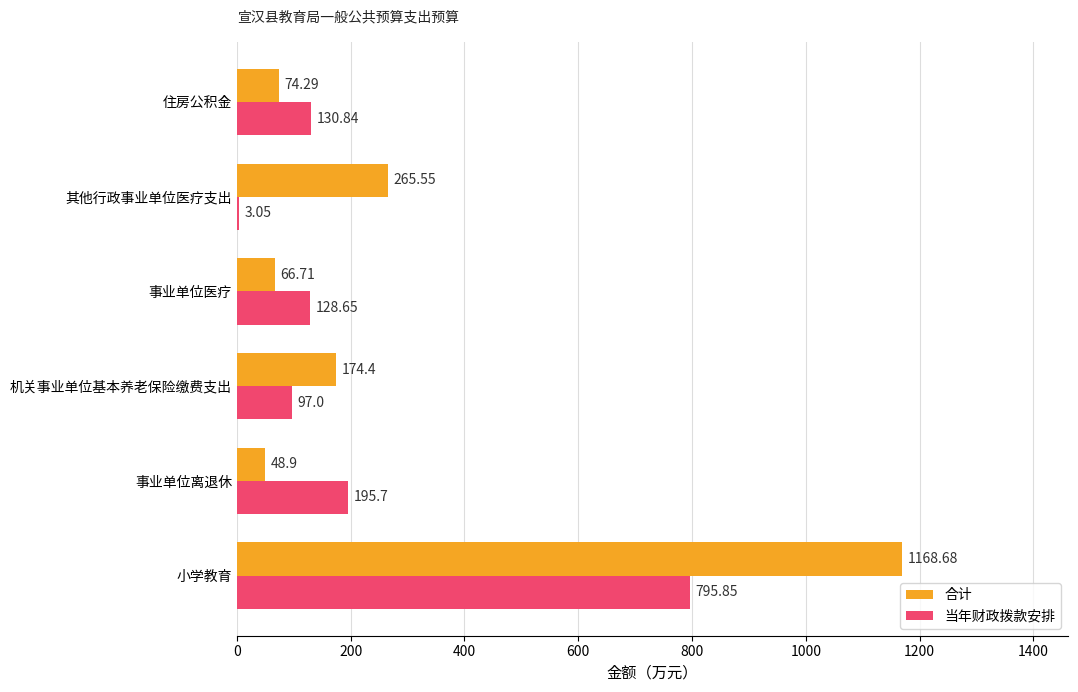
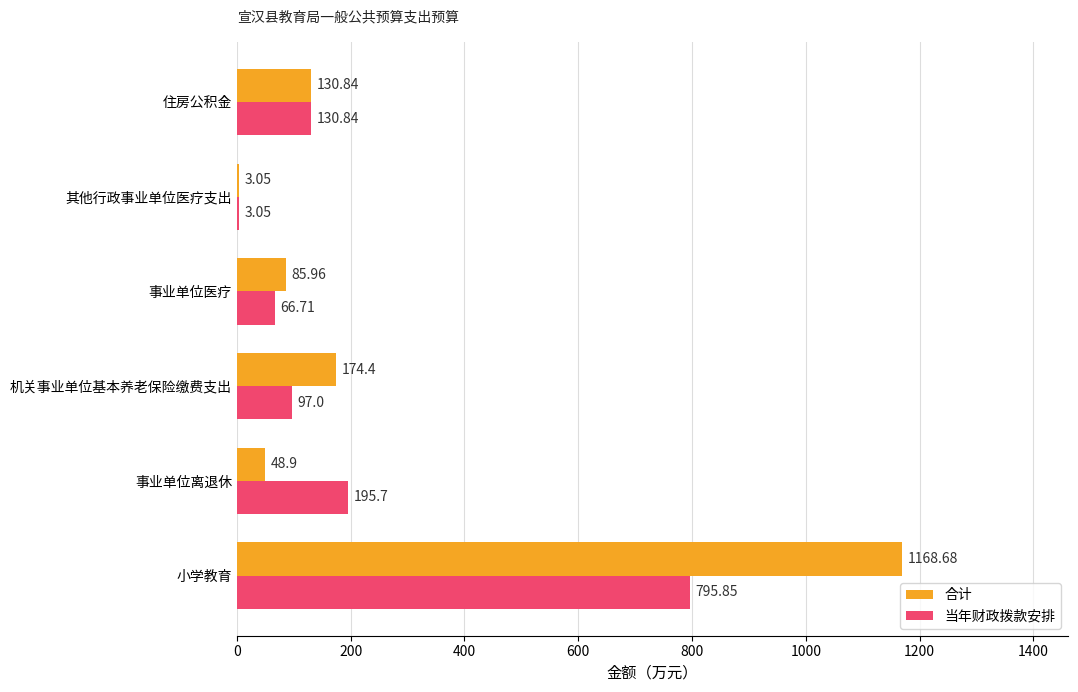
  {
    "合计": {
-     "住房公积金": 74.29,
-     "其他行政事业单位医疗支出": 265.55,
-     "事业单位医疗": 66.71,
+     "住房公积金": 130.84,
+     "其他行政事业单位医疗支出": 3.05,
+     "事业单位医疗": 85.96,
      "机关事业单位基本养老保险缴费支出": 174.4,
      "事业单位离退休": 48.9,
      "小学教育": 1168.68
    },
    "当年财政拨款安排": {
      "住房公积金": 130.84,
      "其他行政事业单位医疗支出": 3.05,
-     "事业单位医疗": 128.65,
+     "事业单位医疗": 66.71,
      "机关事业单位基本养老保险缴费支出": 97.0,
      "事业单位离退休": 195.7,
      "小学教育": 795.85
    }
  }
